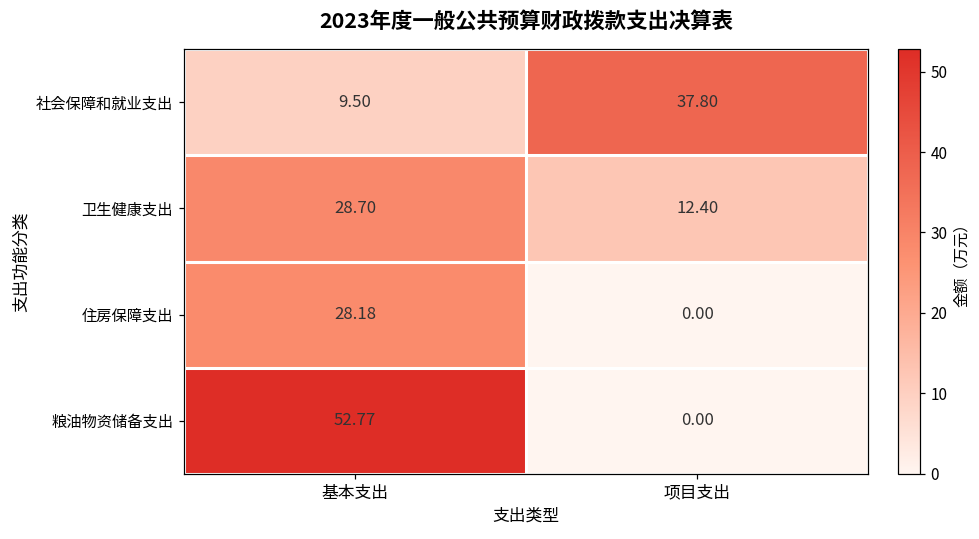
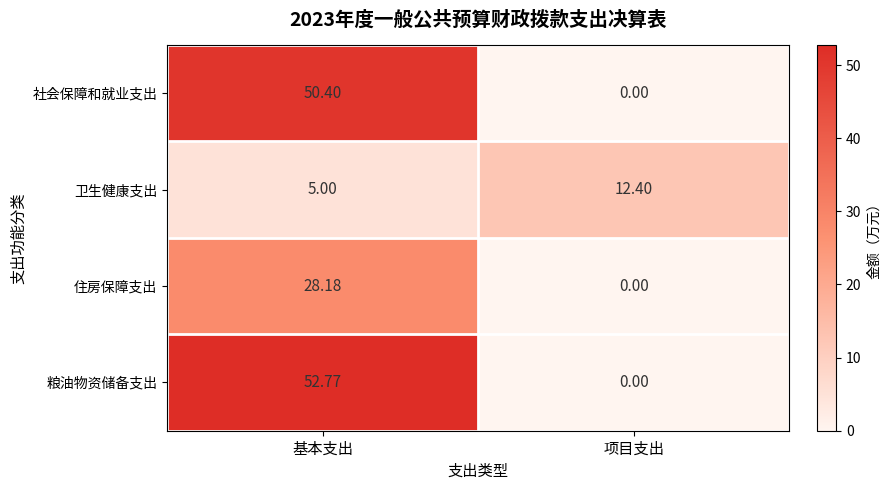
  {
    "社会保障和就业支出": {
-     "基本支出": 9.50,
-     "项目支出": 37.80
+     "基本支出": 50.40,
+     "项目支出": 0.00
    },
    "卫生健康支出": {
-     "基本支出": 28.70,
+     "基本支出": 5.00,
      "项目支出": 12.40
    },
    "住房保障支出": {
      "基本支出": 28.18,
      "项目支出": 0.00
    },
    "粮油物资储备支出": {
      "基本支出": 52.77,
      "项目支出": 0.00
    }
  }
